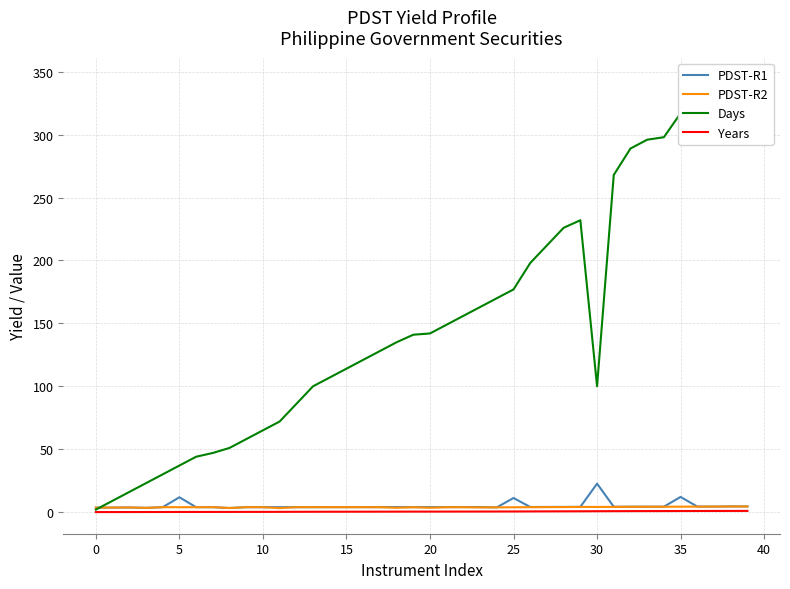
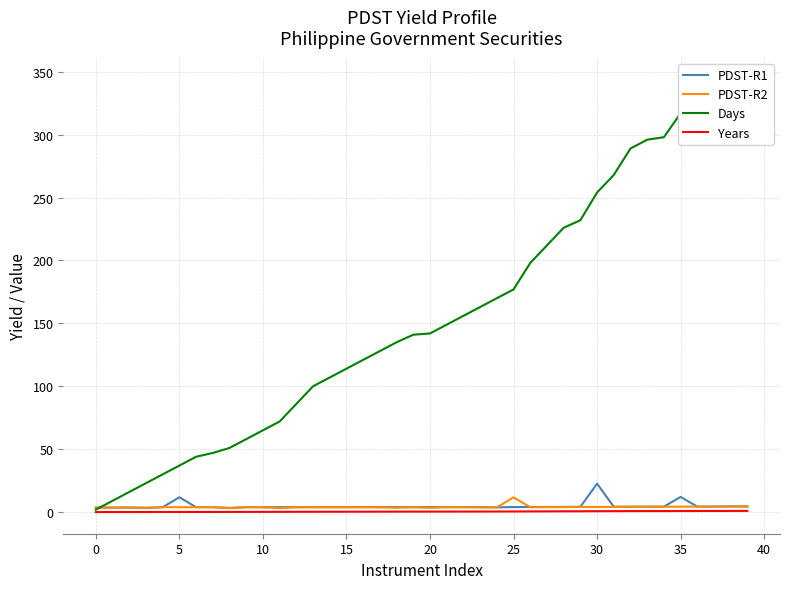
  {
    "PDST-R1": {
      "5": 12,
-     "25": 11,
+     "25": 4,
      "30": 23,
      "35": 12
    },
    "PDST-R2": {
      "5": 4,
-     "25": 4,
+     "25": 12,
      "30": 4,
      "35": 4
    },
    "Days": {
      "5": 37,
      "10": 65,
      "15": 114,
      "20": 142,
      "25": 177,
-     "30": 100
+     "30": 254
    },
    "Years": {
      "5": 0,
      "10": 0,
      "15": 0,
      "20": 0,
      "25": 0,
      "30": 1,
      "35": 1
    }
  }
